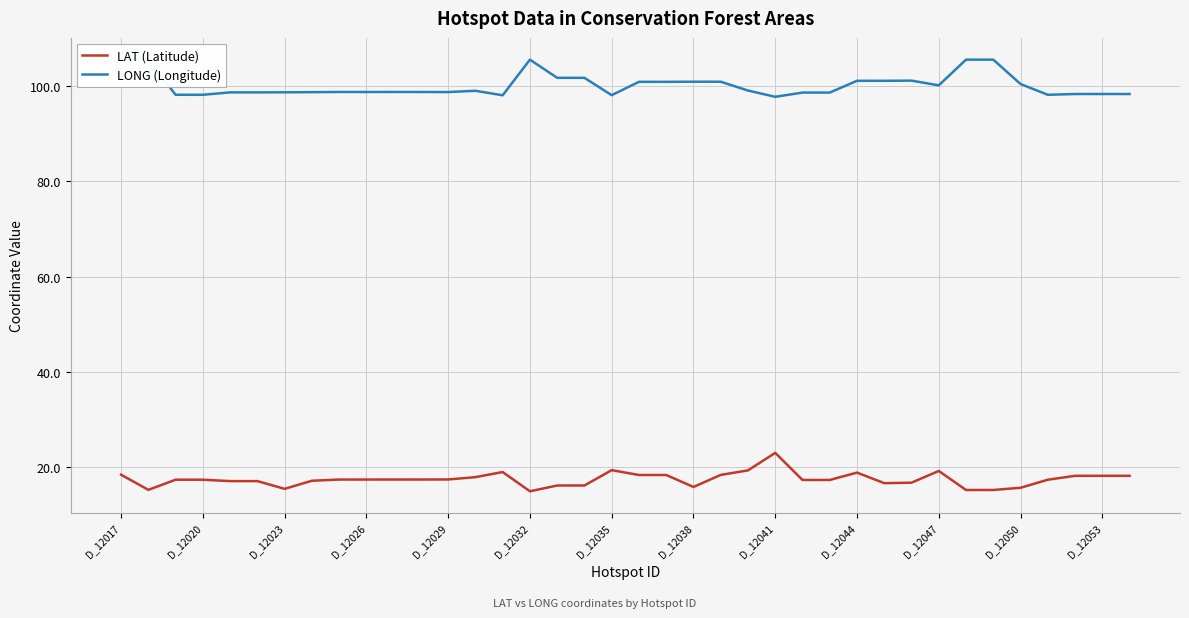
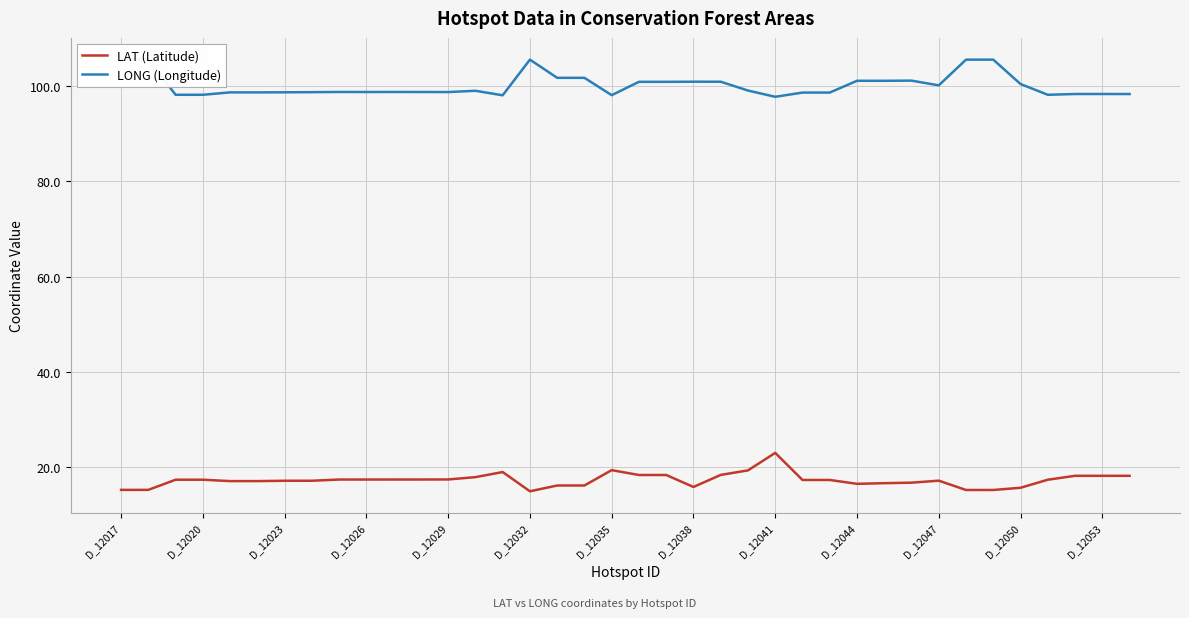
  {
    "LAT (Latitude)": {
-     "D_12017": 18,
+     "D_12017": 15,
      "D_12020": 17,
-     "D_12023": 16,
+     "D_12023": 17,
      "D_12026": 17,
      "D_12029": 17,
      "D_12032": 15,
      "D_12035": 19,
      "D_12038": 16,
      "D_12041": 23,
-     "D_12044": 19,
-     "D_12047": 19,
+     "D_12044": 17,
+     "D_12047": 17,
      "D_12050": 16,
      "D_12053": 18
    },
    "LONG (Longitude)": {
      "D_12020": 98,
      "D_12023": 99,
      "D_12026": 99,
      "D_12029": 99,
      "D_12032": 106,
      "D_12035": 98,
      "D_12038": 101,
      "D_12041": 98,
      "D_12044": 101,
      "D_12047": 100,
      "D_12050": 100,
      "D_12053": 98
    }
  }
